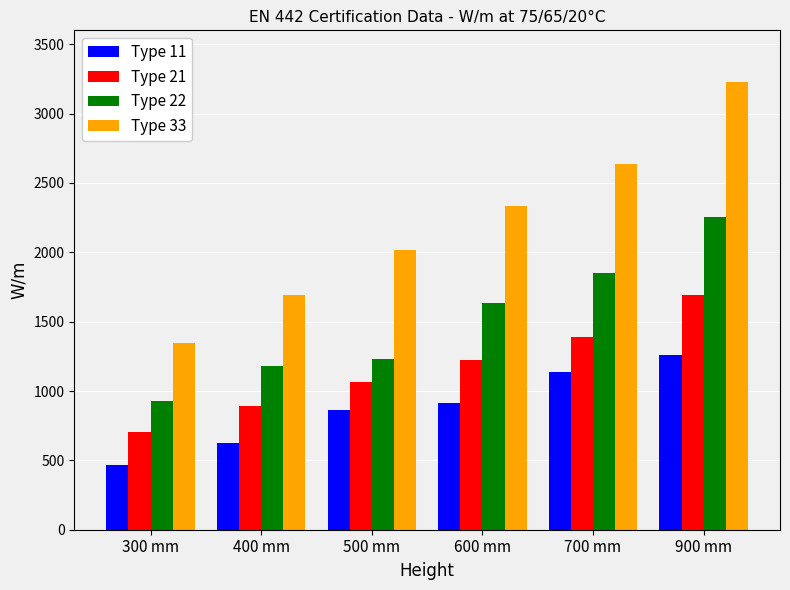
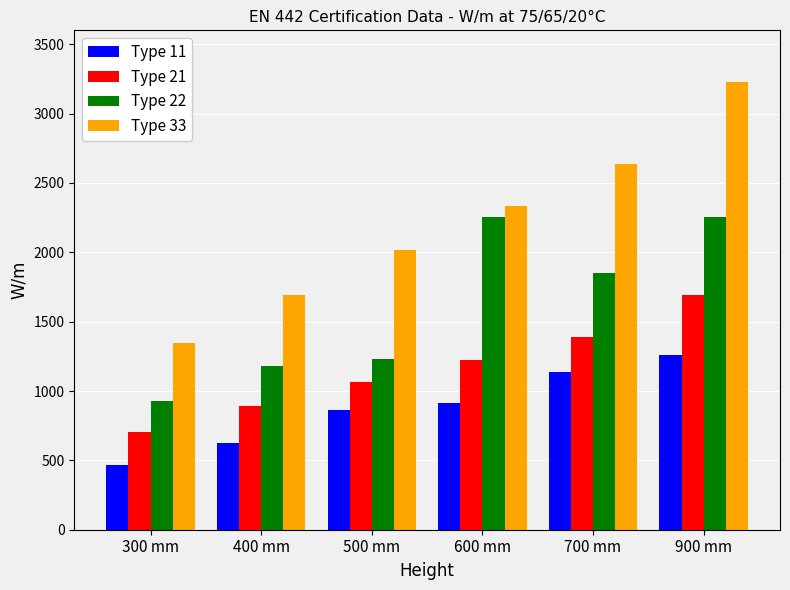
  {
    "Type 11": {
      "300 mm": 470,
      "400 mm": 630,
      "500 mm": 870,
      "600 mm": 910,
      "700 mm": 1140,
      "900 mm": 1260
    },
    "Type 21": {
      "300 mm": 710,
      "400 mm": 890,
      "500 mm": 1060,
      "600 mm": 1230,
      "700 mm": 1390,
      "900 mm": 1690
    },
    "Type 22": {
      "300 mm": 930,
      "400 mm": 1180,
      "500 mm": 1230,
-     "600 mm": 1630,
+     "600 mm": 2260,
      "700 mm": 1850,
      "900 mm": 2250
    },
    "Type 33": {
      "300 mm": 1350,
      "400 mm": 1690,
      "500 mm": 2020,
      "600 mm": 2330,
      "700 mm": 2640,
      "900 mm": 3230
    }
  }
